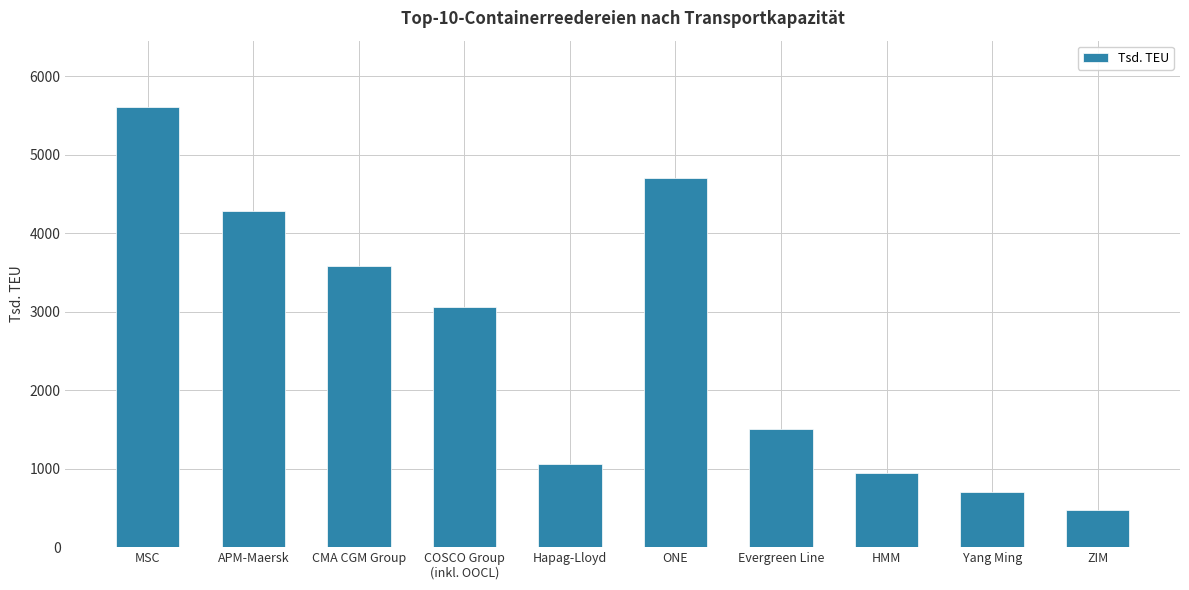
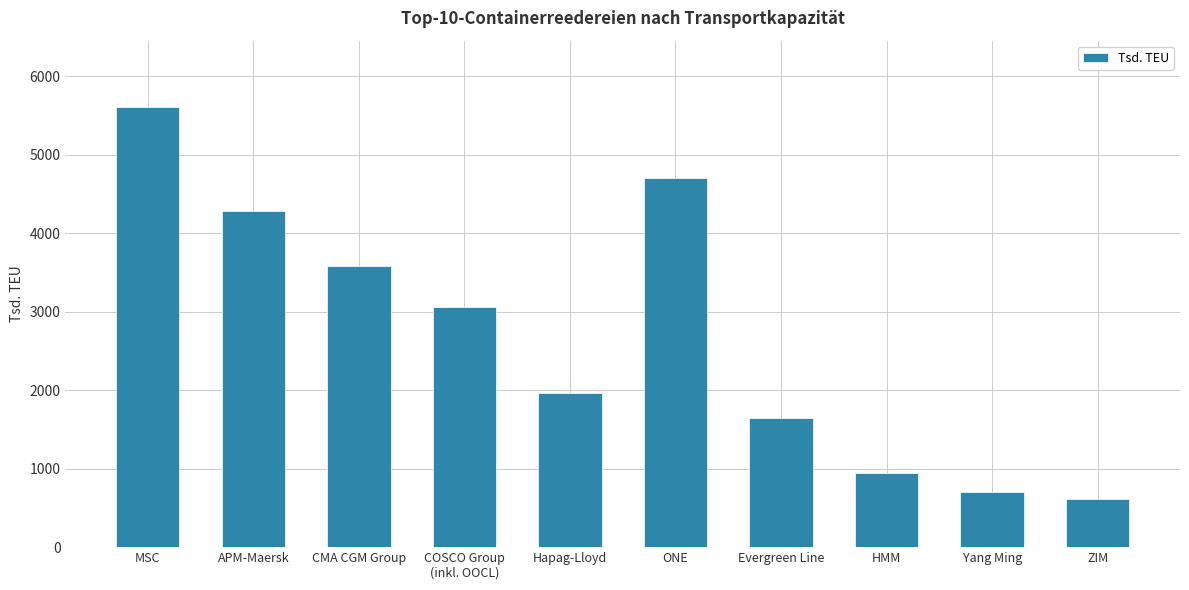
  {
    "MSC": 5600,
    "APM-Maersk": 4300,
    "CMA CGM Group": 3600,
    "COSCO Group (inkl. OOCL)": 3100,
-   "Hapag-Lloyd": 1100,
+   "Hapag-Lloyd": 2000,
    "ONE": 4700,
-   "Evergreen Line": 1500,
+   "Evergreen Line": 1600,
    "HMM": 900,
    "Yang Ming": 700,
-   "ZIM": 500
+   "ZIM": 600
  }
